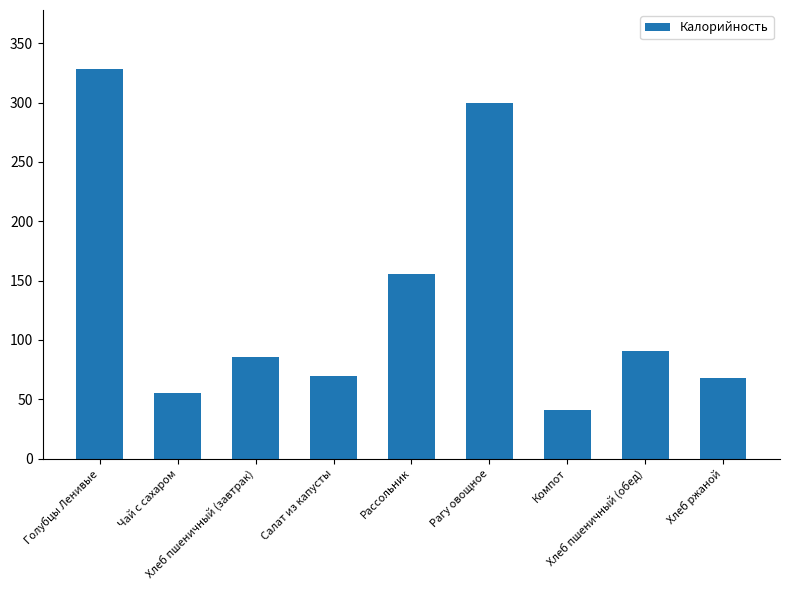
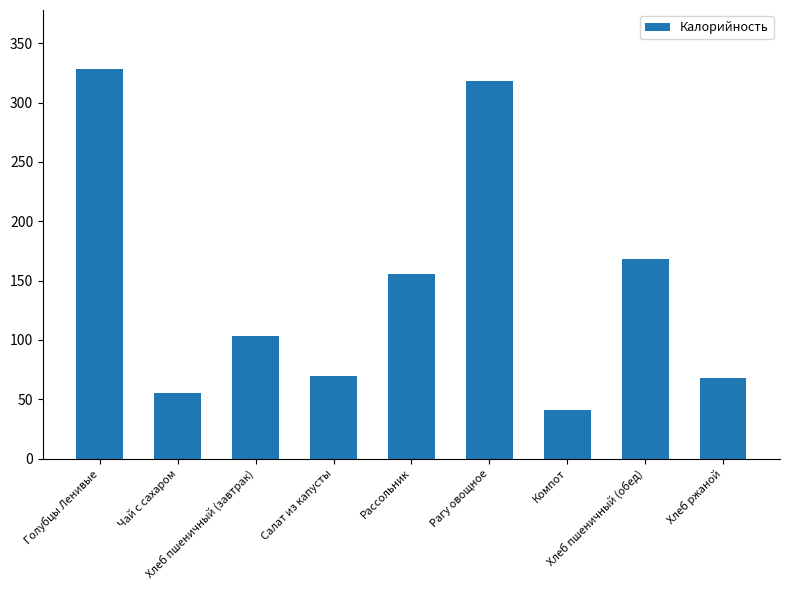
  {
    "Голубцы Ленивые": 329,
    "Чай с сахаром": 55,
-   "Хлеб пшеничный (завтрак)": 86,
+   "Хлеб пшеничный (завтрак)": 103,
    "Салат из капусты": 70,
    "Рассольник": 155,
-   "Рагу овощное": 300,
+   "Рагу овощное": 318,
    "Компот": 41,
-   "Хлеб пшеничный (обед)": 90,
+   "Хлеб пшеничный (обед)": 168,
    "Хлеб ржаной": 68
  }
